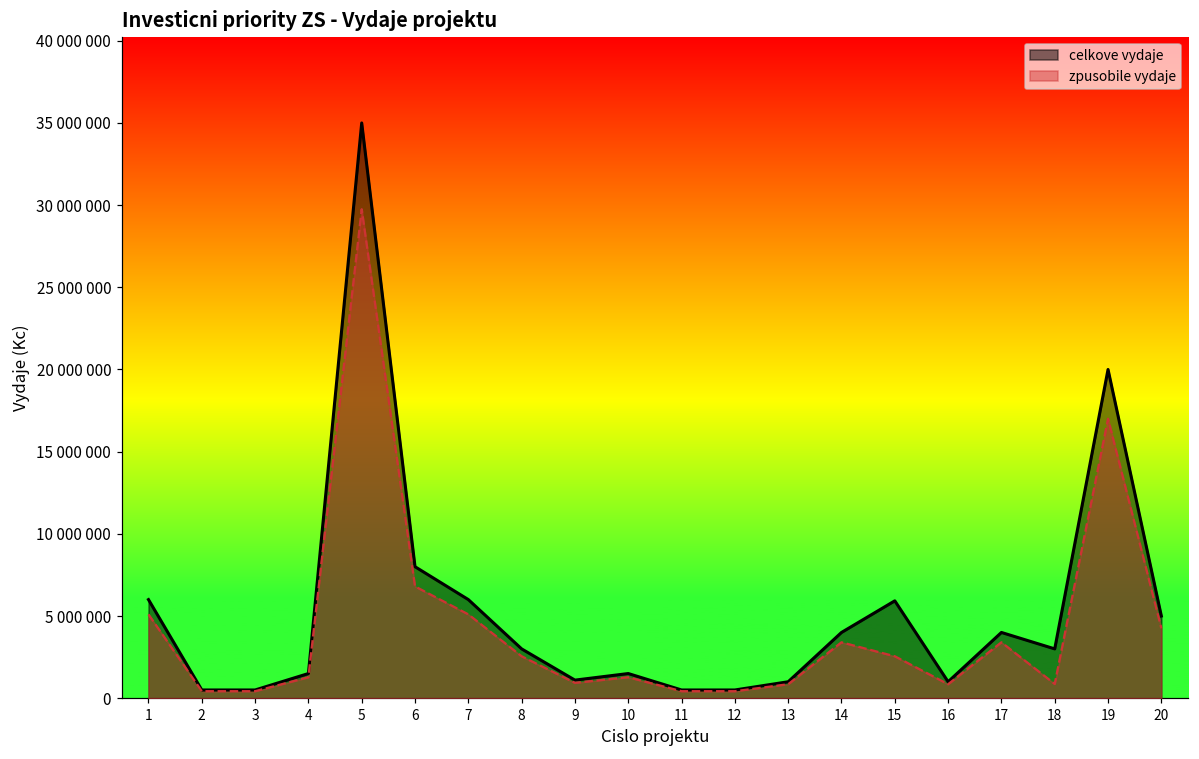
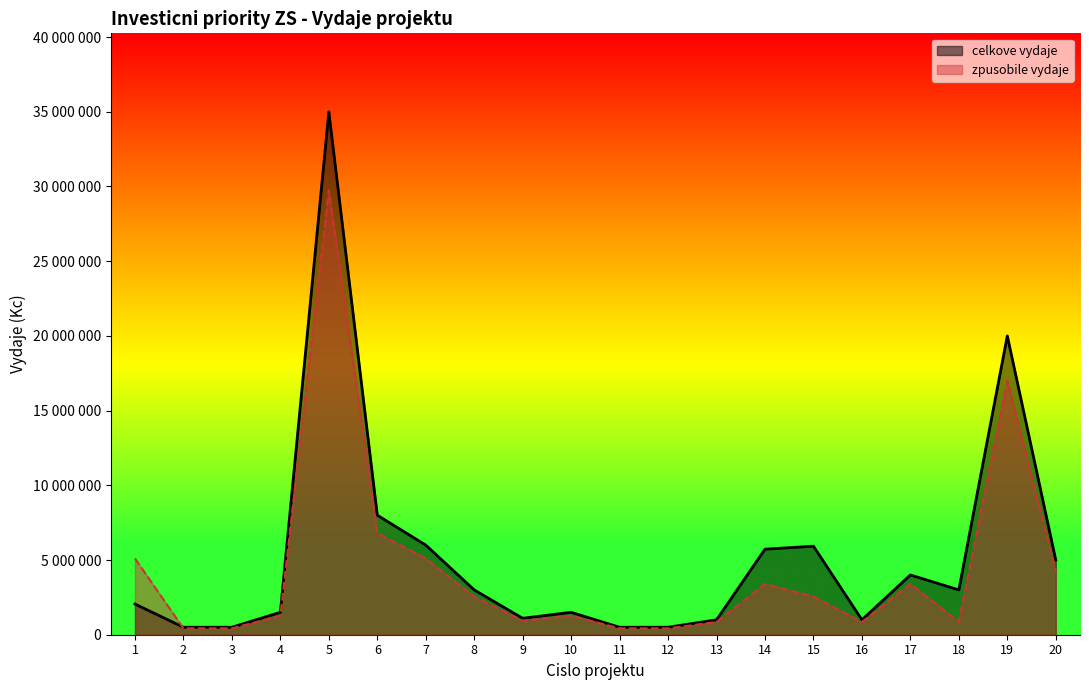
  {
    "celkove vydaje": {
-     "1": 6000000,
+     "1": 2100000,
      "4": 1500000,
      "5": 35000000,
      "6": 8000000,
      "7": 6000000,
      "8": 3000000,
      "10": 1500000,
-     "14": 4000000,
+     "14": 5700000,
      "15": 5900000,
      "17": 4000000,
      "18": 3000000,
      "19": 20000000,
      "20": 5000000
    },
    "zpusobile vydaje": {
      "1": 5100000,
      "4": 1300000,
      "5": 29800000,
      "6": 6800000,
      "7": 5100000,
      "8": 2600000,
      "10": 1300000,
      "14": 3400000,
      "15": 2600000,
      "17": 3400000,
      "18": 900000,
      "19": 17000000,
      "20": 4300000
    }
  }
